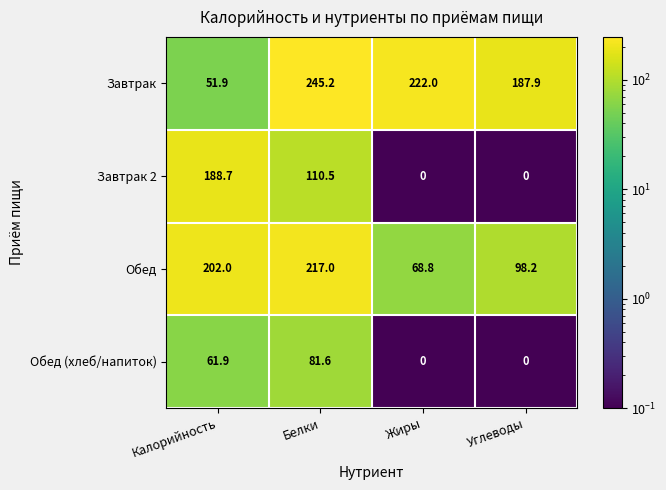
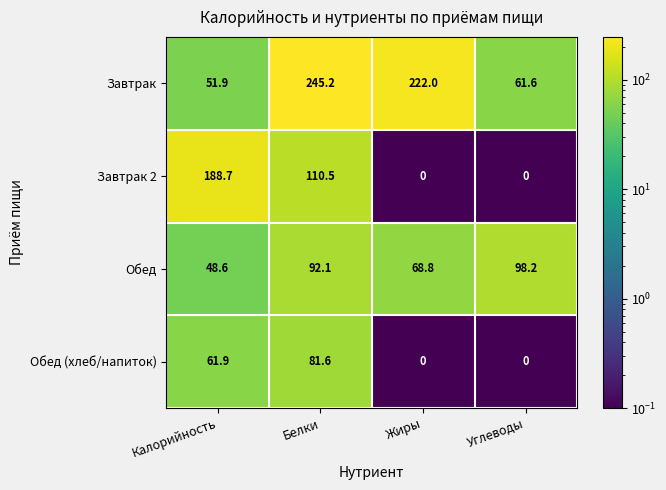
  {
    "Завтрак": {
      "Калорийность": 51.9,
      "Белки": 245.2,
      "Жиры": 222.0,
-     "Углеводы": 187.9
+     "Углеводы": 61.6
    },
    "Завтрак 2": {
      "Калорийность": 188.7,
      "Белки": 110.5,
      "Жиры": 0,
      "Углеводы": 0
    },
    "Обед": {
-     "Калорийность": 202.0,
-     "Белки": 217.0,
+     "Калорийность": 48.6,
+     "Белки": 92.1,
      "Жиры": 68.8,
      "Углеводы": 98.2
    },
    "Обед (хлеб/напиток)": {
      "Калорийность": 61.9,
      "Белки": 81.6,
      "Жиры": 0,
      "Углеводы": 0
    }
  }
